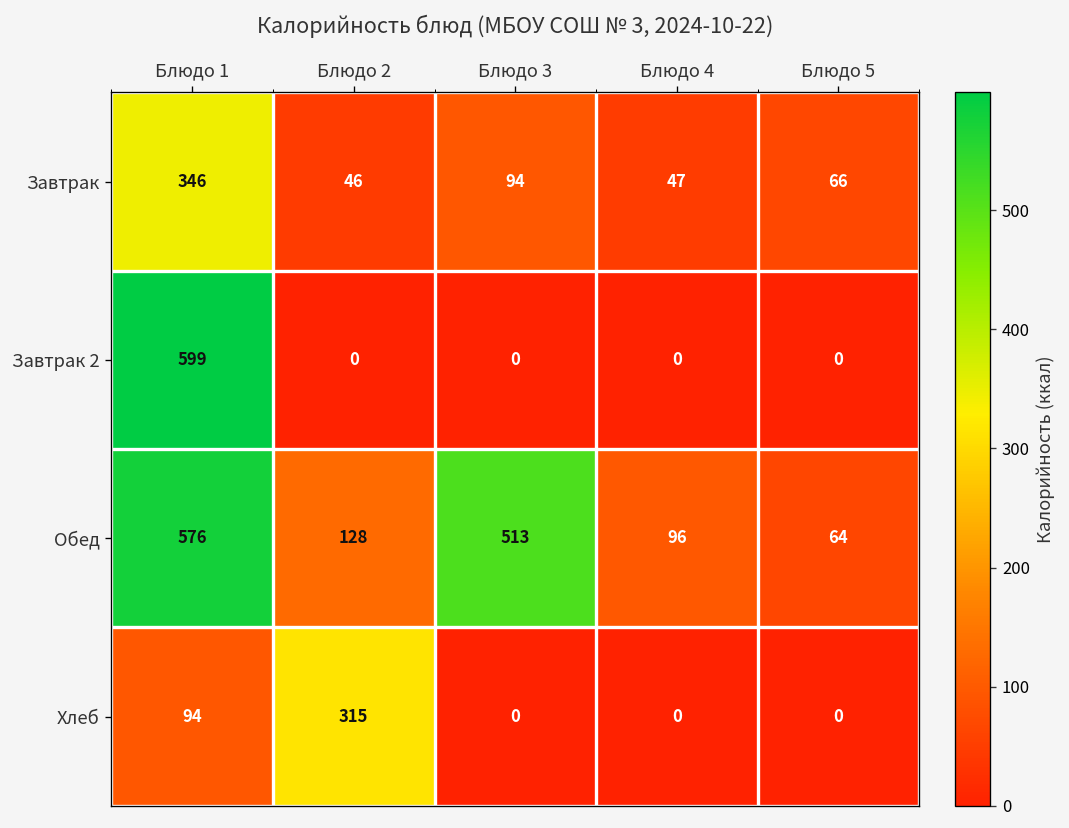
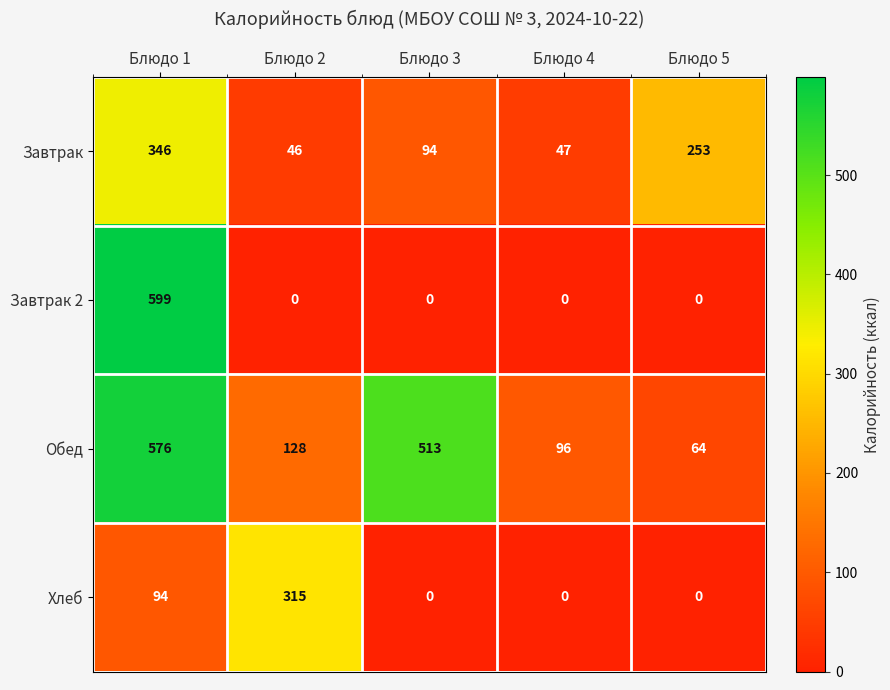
  {
    "Завтрак": {
      "Блюдо 1": 346,
      "Блюдо 2": 46,
      "Блюдо 3": 94,
      "Блюдо 4": 47,
-     "Блюдо 5": 66
+     "Блюдо 5": 253
    },
    "Завтрак 2": {
      "Блюдо 1": 599,
      "Блюдо 2": 0,
      "Блюдо 3": 0,
      "Блюдо 4": 0,
      "Блюдо 5": 0
    },
    "Обед": {
      "Блюдо 1": 576,
      "Блюдо 2": 128,
      "Блюдо 3": 513,
      "Блюдо 4": 96,
      "Блюдо 5": 64
    },
    "Хлеб": {
      "Блюдо 1": 94,
      "Блюдо 2": 315,
      "Блюдо 3": 0,
      "Блюдо 4": 0,
      "Блюдо 5": 0
    }
  }
